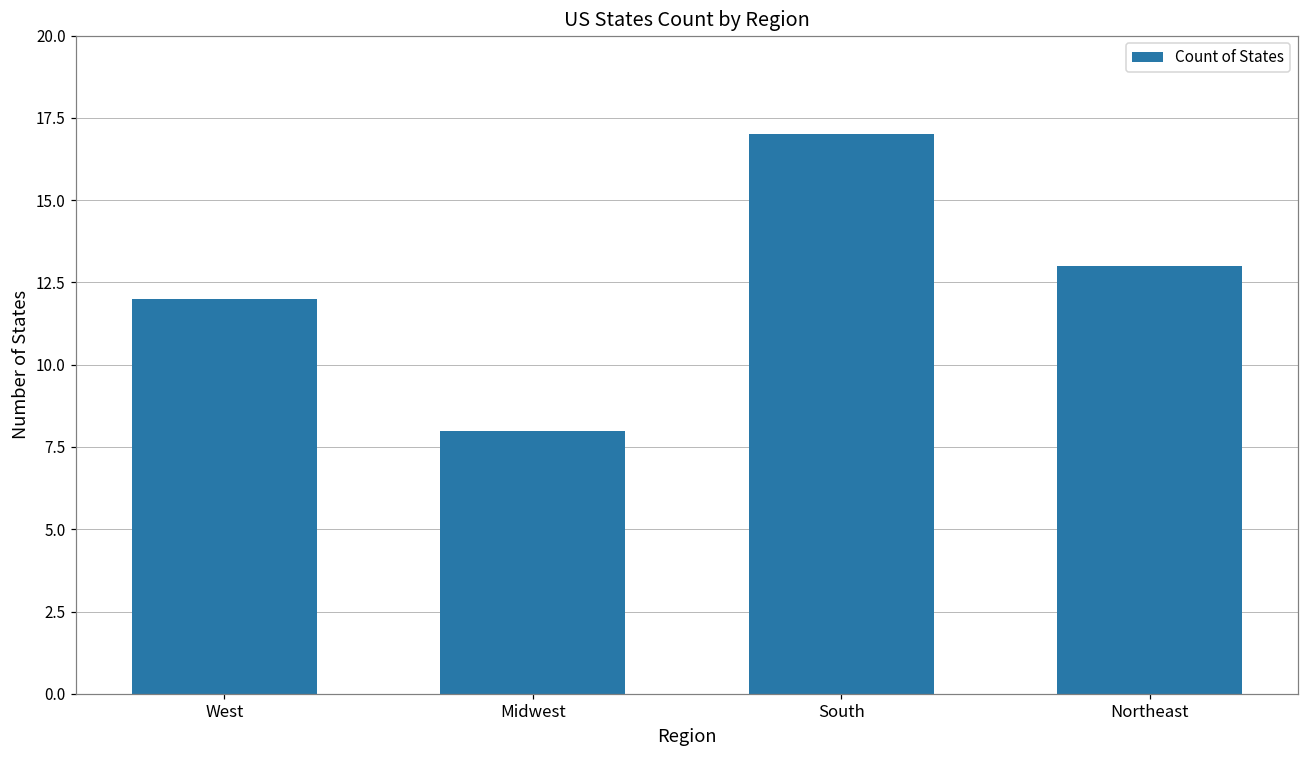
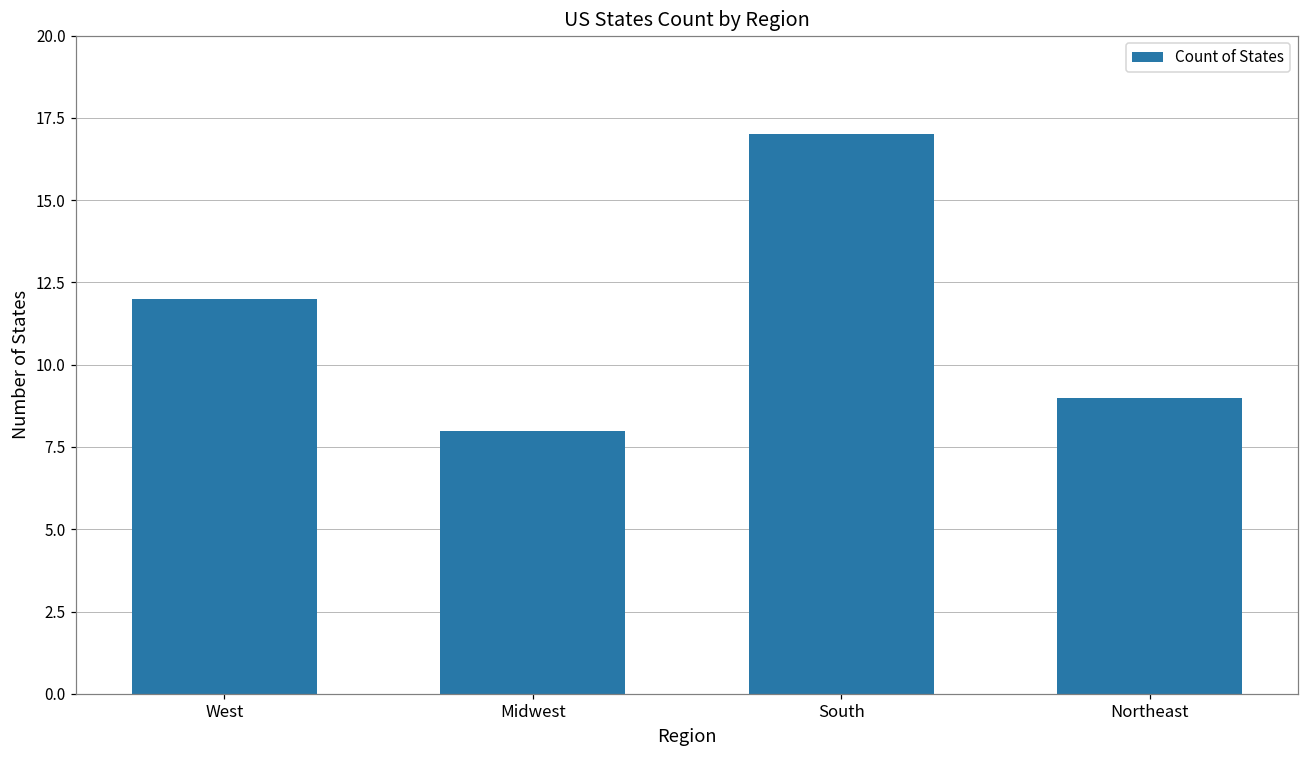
  {
    "West": 12,
    "Midwest": 8,
    "South": 17,
-   "Northeast": 13
+   "Northeast": 9
  }
